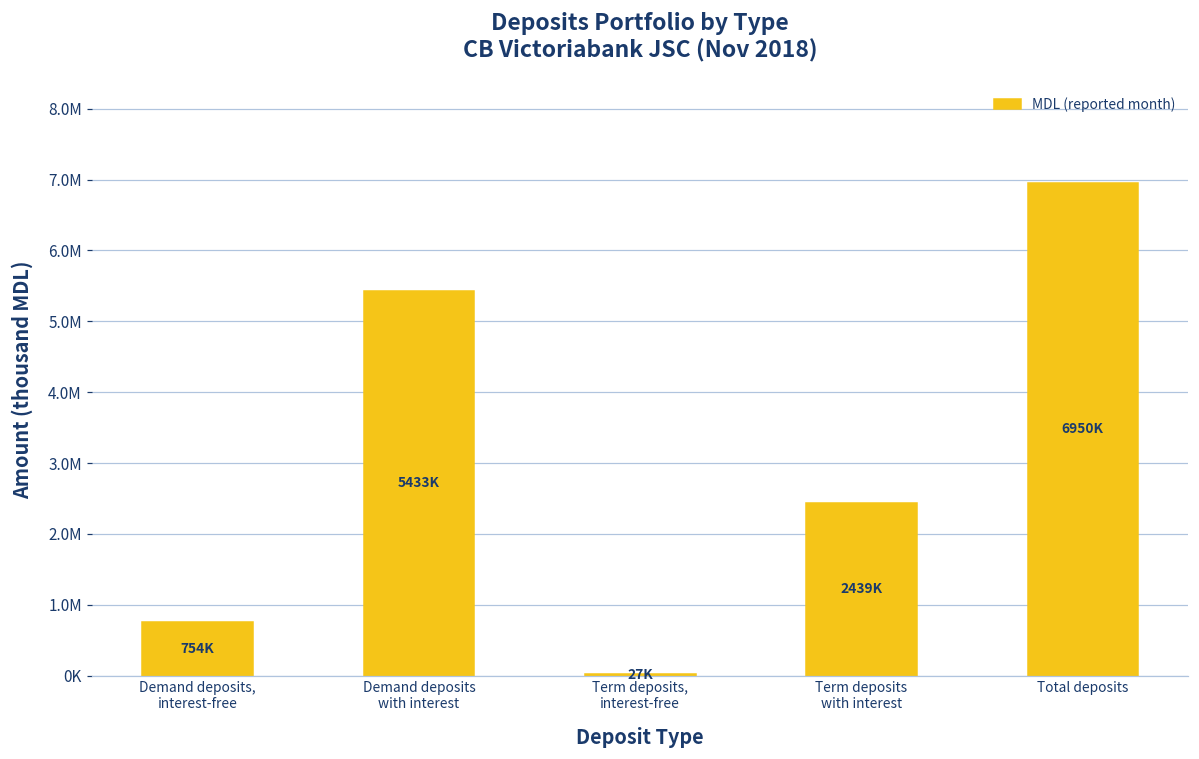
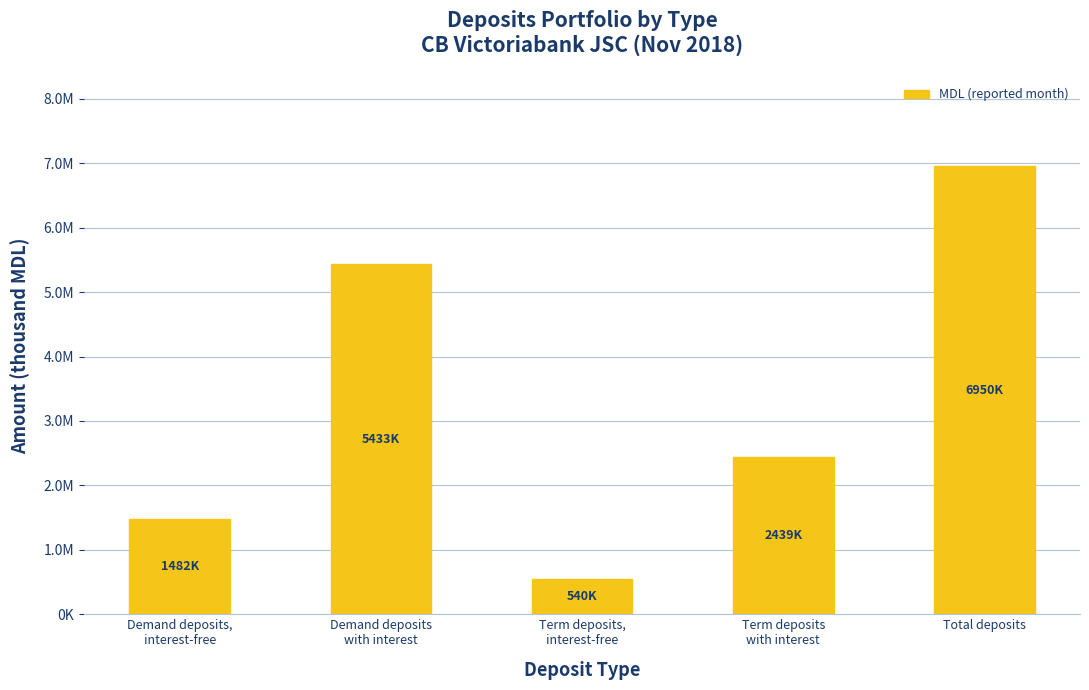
  {
-   "Demand deposits, interest-free": "754K",
+   "Demand deposits, interest-free": "1482K",
    "Demand deposits with interest": "5433K",
-   "Term deposits, interest-free": "27K",
+   "Term deposits, interest-free": "540K",
    "Term deposits with interest": "2439K",
    "Total deposits": "6950K"
  }
